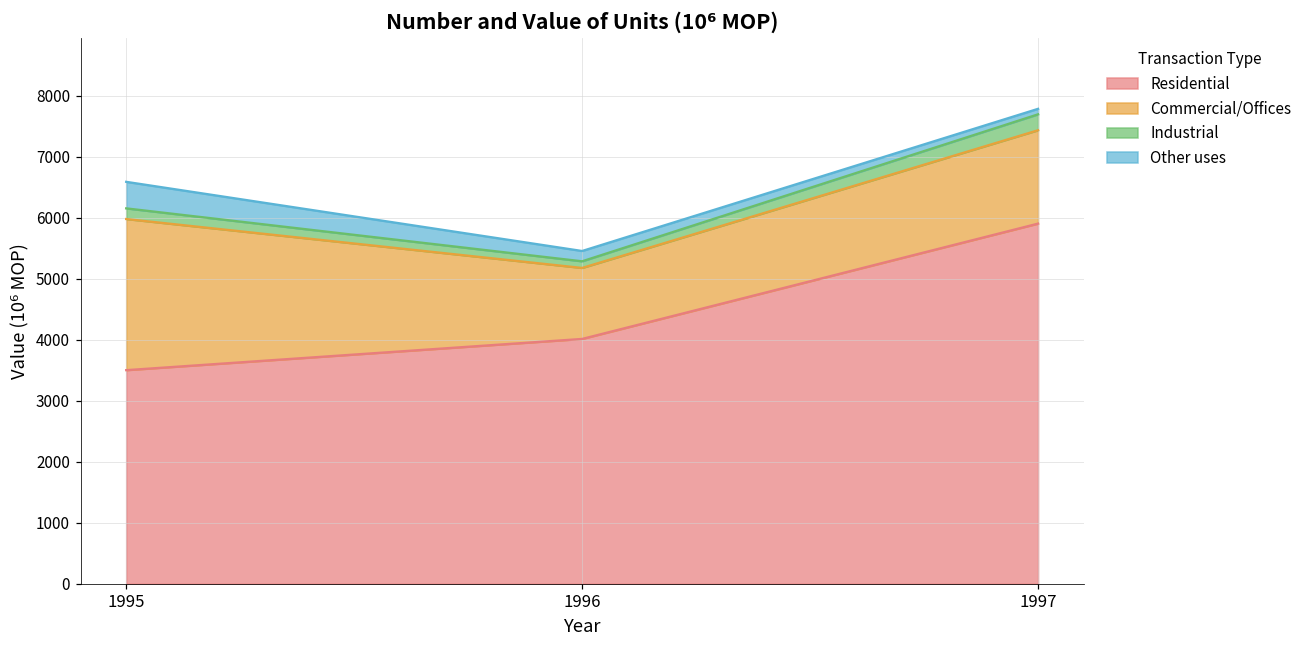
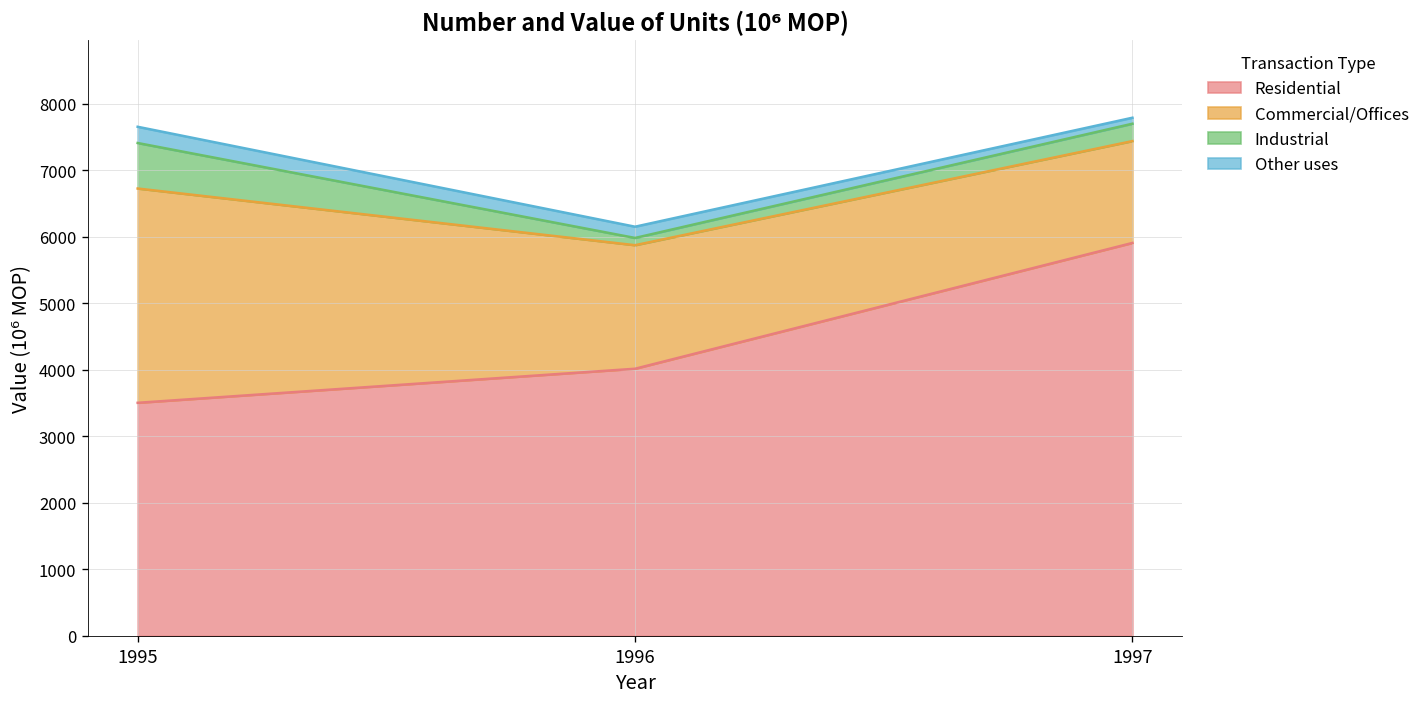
  {
    "Residential": {
      "1995": 3500,
      "1996": 4000,
      "1997": 5900
    },
    "Commercial/Offices": {
-     "1995": 2500,
-     "1996": 1200,
+     "1995": 3200,
+     "1996": 1900,
      "1997": 1500
    },
    "Industrial": {
-     "1995": 200,
+     "1995": 700,
      "1996": 100,
      "1997": 300
    },
    "Other uses": {
-     "1995": 400,
+     "1995": 200,
      "1996": 200,
      "1997": 100
    }
  }
